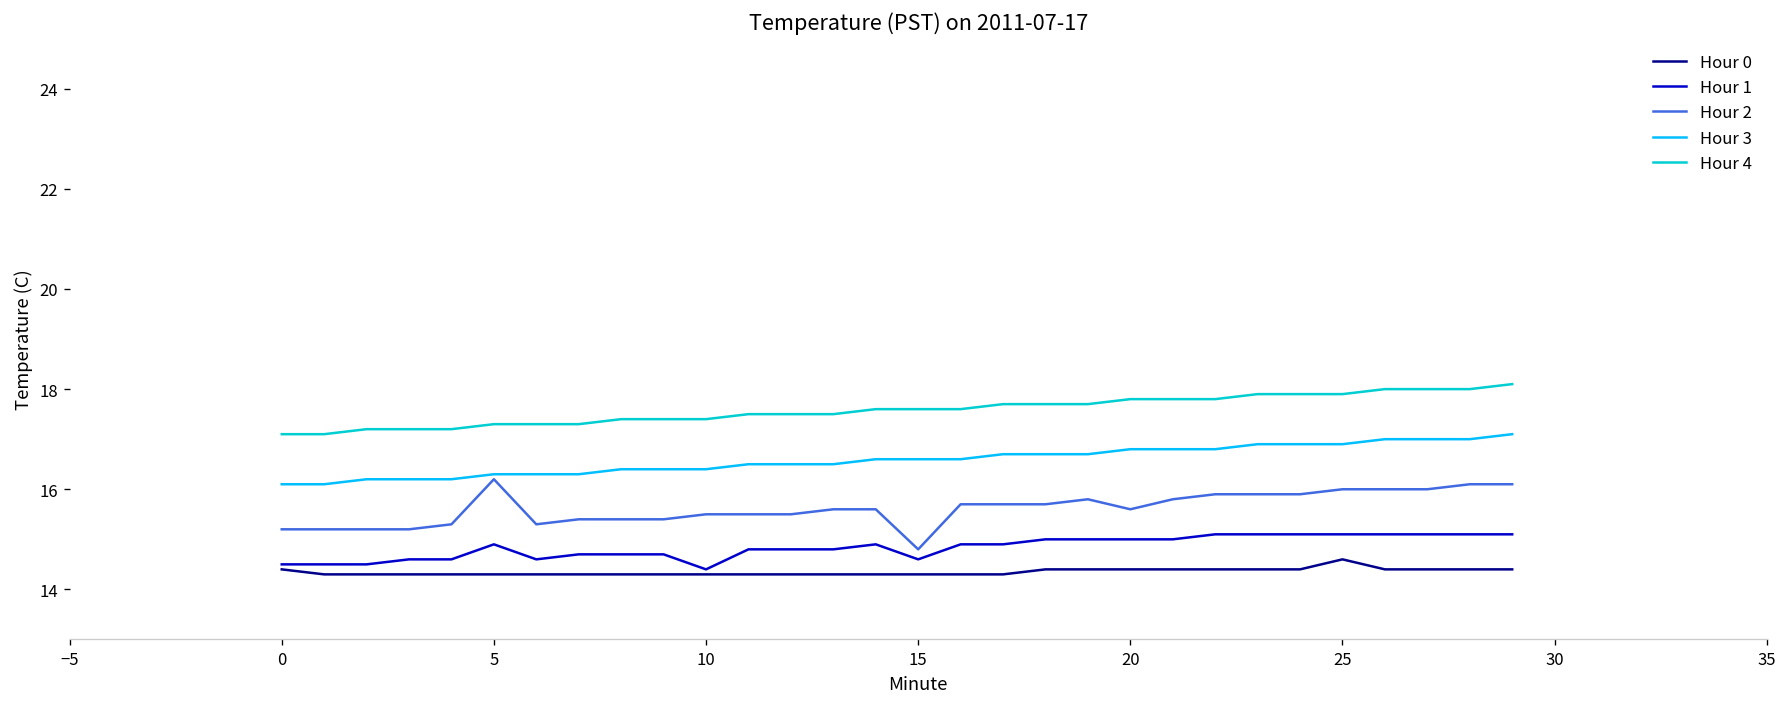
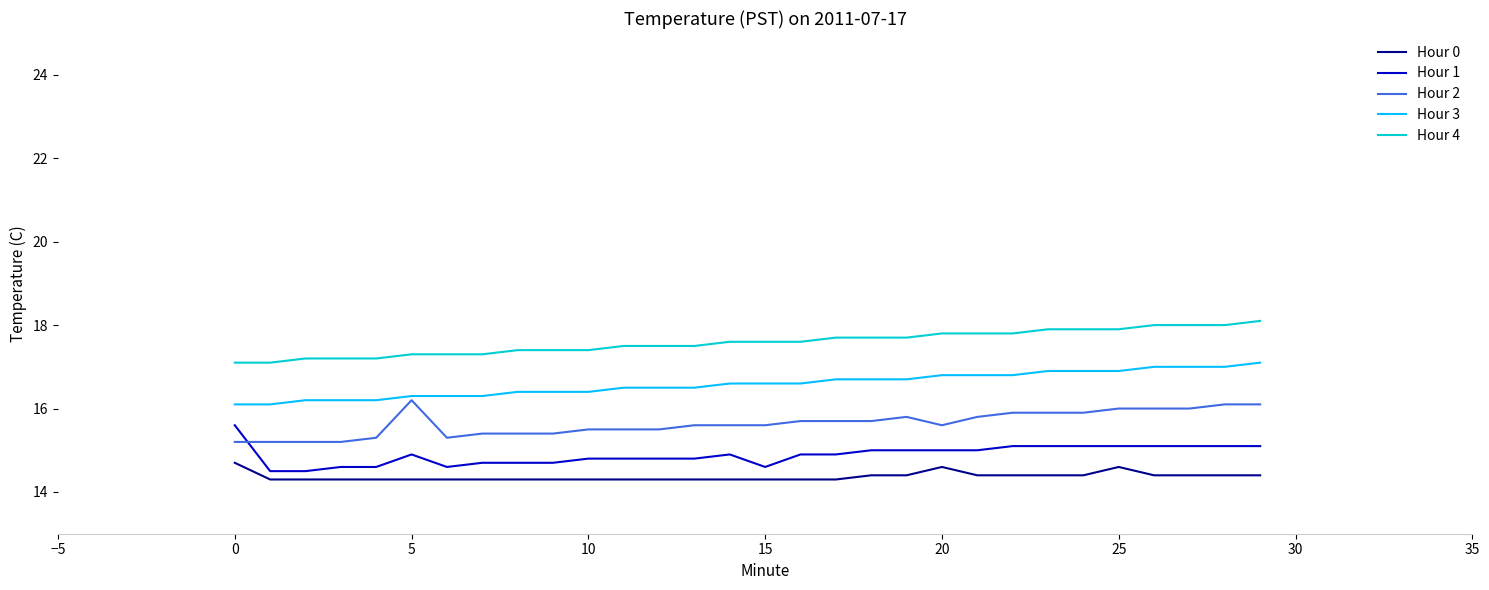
  {
    "Hour 0": {
-     "0": 14.4,
+     "0": 14.7,
      "5": 14.3,
      "10": 14.3,
      "15": 14.3,
-     "20": 14.4,
+     "20": 14.6,
      "25": 14.6
    },
    "Hour 1": {
-     "0": 14.5,
+     "0": 15.6,
      "5": 14.9,
-     "10": 14.4,
+     "10": 14.8,
      "15": 14.6,
      "20": 15.0,
      "25": 15.1
    },
    "Hour 2": {
      "0": 15.2,
      "5": 16.2,
      "10": 15.5,
-     "15": 14.8,
+     "15": 15.6,
      "20": 15.6,
      "25": 16.0
    }
  }
